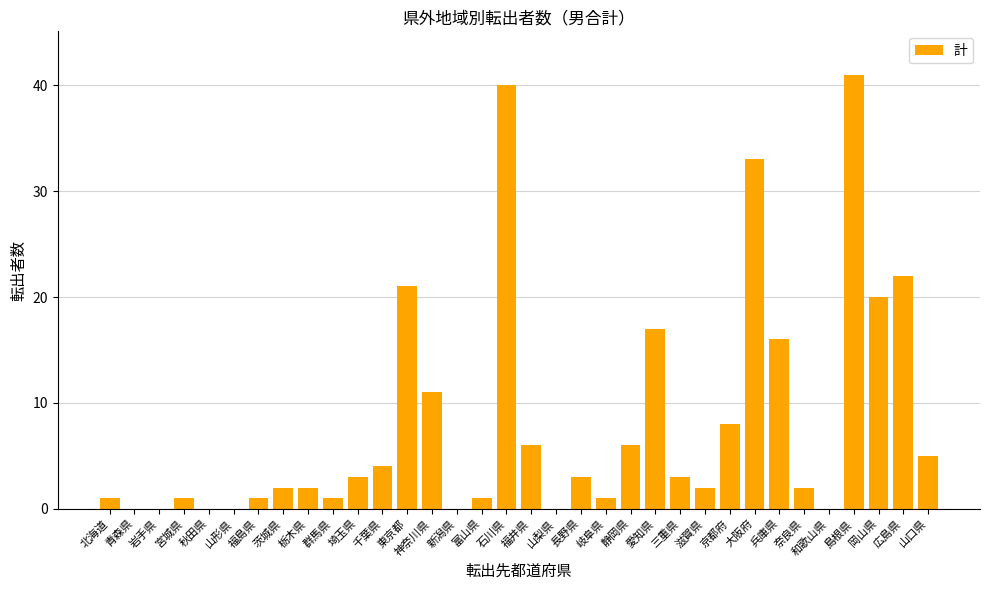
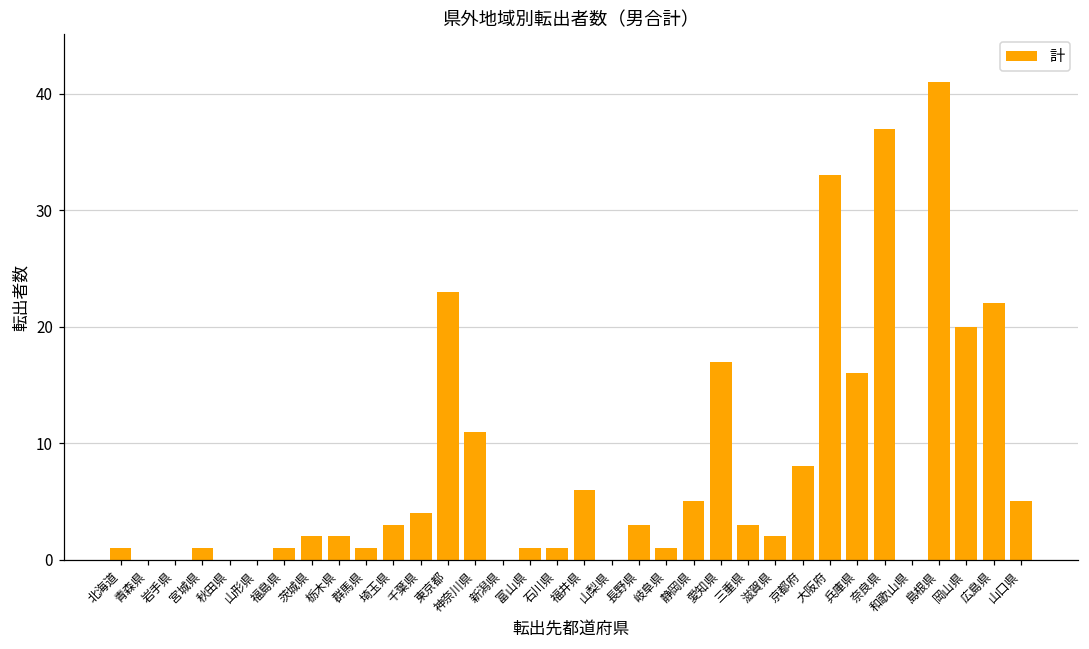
  {
    "北海道": 1,
    "青森県": 0,
    "岩手県": 0,
    "宮城県": 1,
    "秋田県": 0,
    "山形県": 0,
    "福島県": 1,
    "茨城県": 2,
    "栃木県": 2,
    "群馬県": 1,
    "埼玉県": 3,
    "千葉県": 4,
-   "東京都": 21,
+   "東京都": 23,
    "神奈川県": 11,
    "新潟県": 0,
    "富山県": 1,
-   "石川県": 40,
+   "石川県": 1,
    "福井県": 6,
    "山梨県": 0,
    "長野県": 3,
    "岐阜県": 1,
-   "静岡県": 6,
+   "静岡県": 5,
    "愛知県": 17,
    "三重県": 3,
    "滋賀県": 2,
    "京都府": 8,
    "大阪府": 33,
    "兵庫県": 16,
-   "奈良県": 2,
+   "奈良県": 37,
    "和歌山県": 0,
    "島根県": 41,
    "岡山県": 20,
    "広島県": 22,
    "山口県": 5
  }
